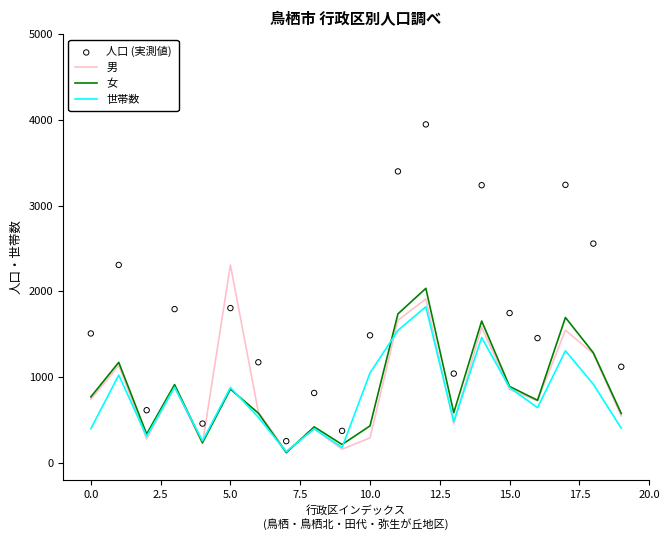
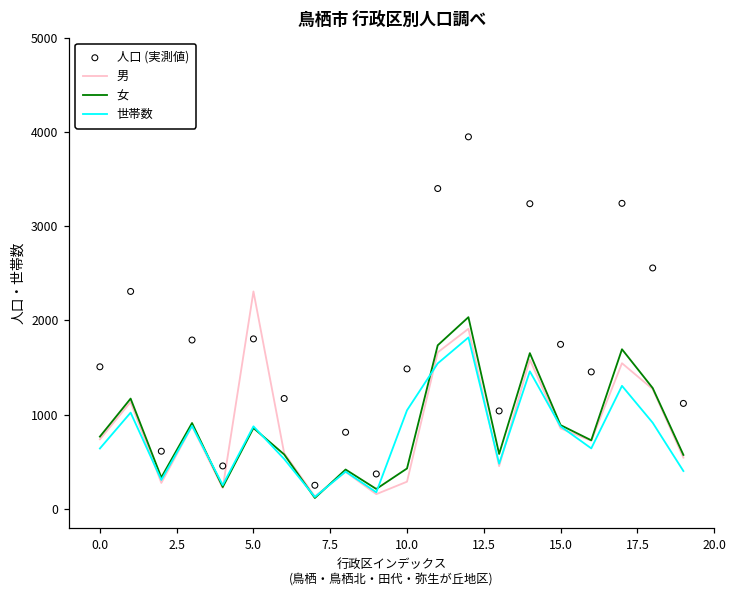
  {
    "男": {
      "5.0": 2300,
      "10.0": 300
    },
    "女": {
      "10.0": 400
    },
    "世帯数": {
-     "0.0": 400,
+     "0.0": 600,
      "10.0": 1000
    }
  }
